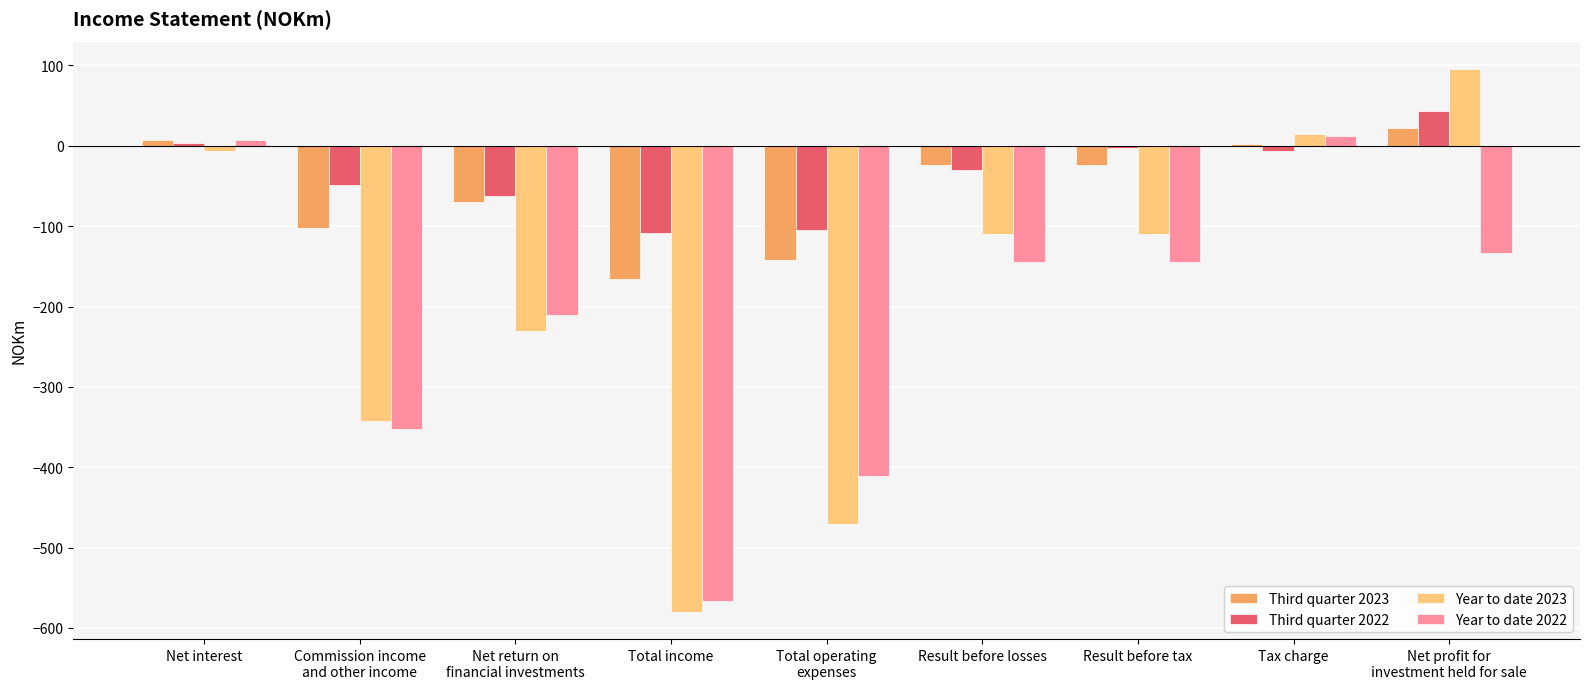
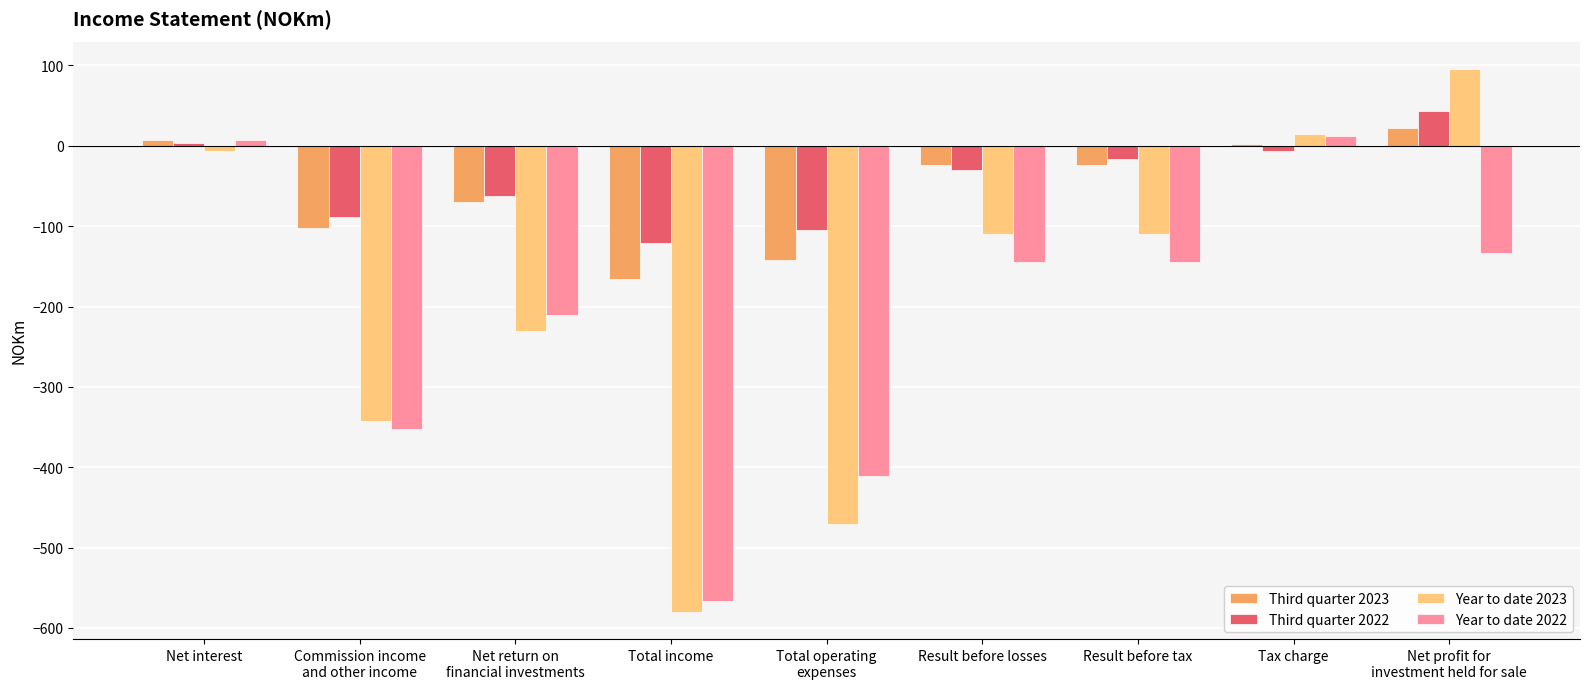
  {
    "Third quarter 2022": {
-     "Commission income and other income": -50,
+     "Commission income and other income": -90,
      "Net return on financial investments": -60,
-     "Total income": -110,
+     "Total income": -120,
      "Total operating expenses": -110,
      "Result before losses": -30,
-     "Result before tax": 0,
+     "Result before tax": -20,
      "Tax charge": -10,
      "Net profit for investment held for sale": 40
    },
    "Year to date 2022": {
      "Net interest": 10,
      "Commission income and other income": -350,
      "Net return on financial investments": -210,
      "Total income": -570,
      "Total operating expenses": -410,
      "Result before losses": -150,
      "Result before tax": -150,
      "Tax charge": 10,
      "Net profit for investment held for sale": -130
    }
  }
